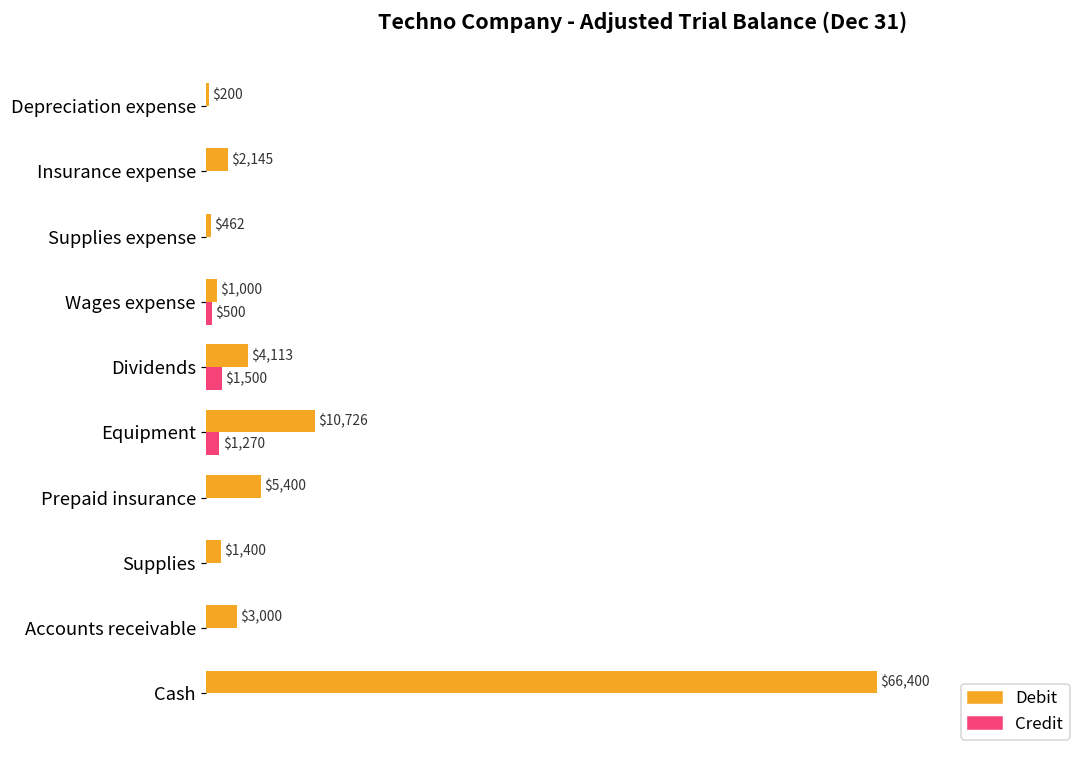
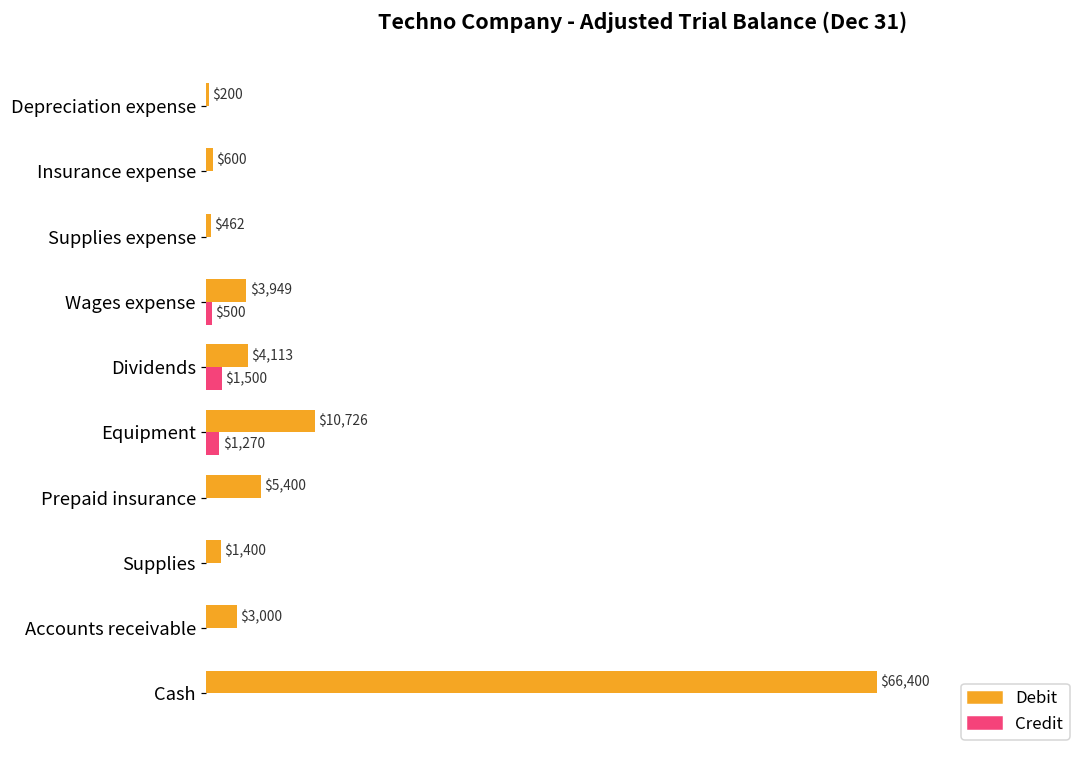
  {
    "Debit": {
-     "Insurance expense": "$2,145",
-     "Wages expense": "$1,000"
+     "Insurance expense": "$600",
+     "Wages expense": "$3,949"
    }
  }
